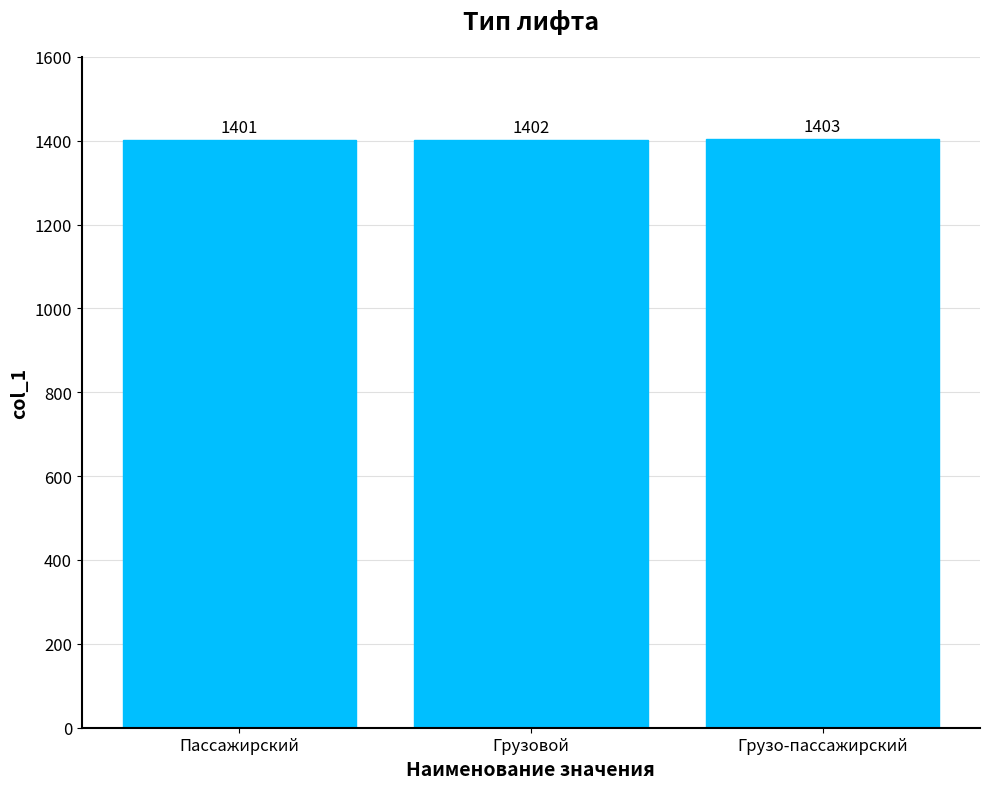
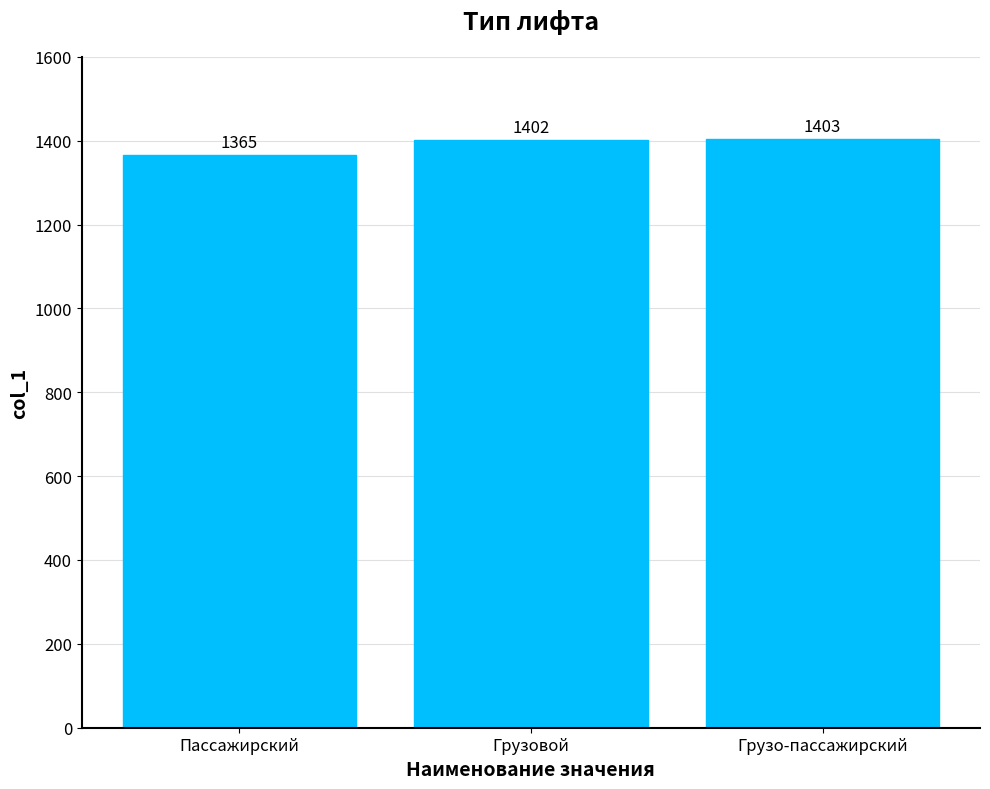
  {
-   "Пассажирский": 1401,
+   "Пассажирский": 1365,
    "Грузовой": 1402,
    "Грузо-пассажирский": 1403
  }
